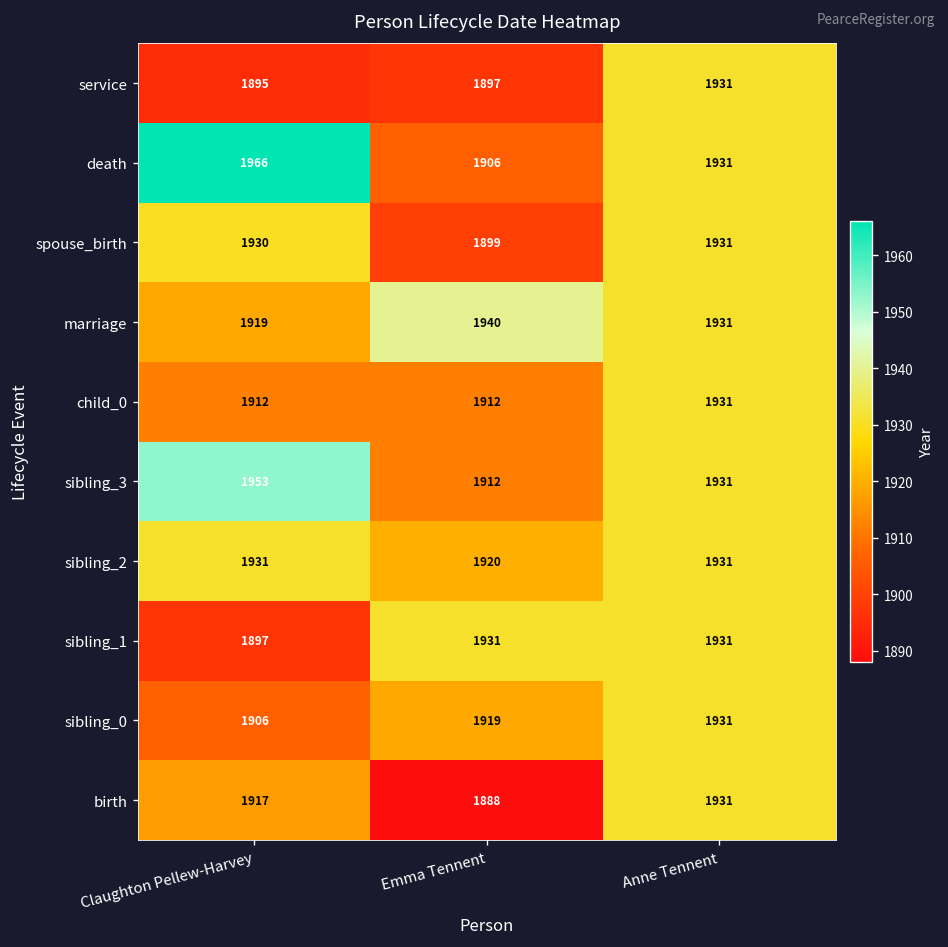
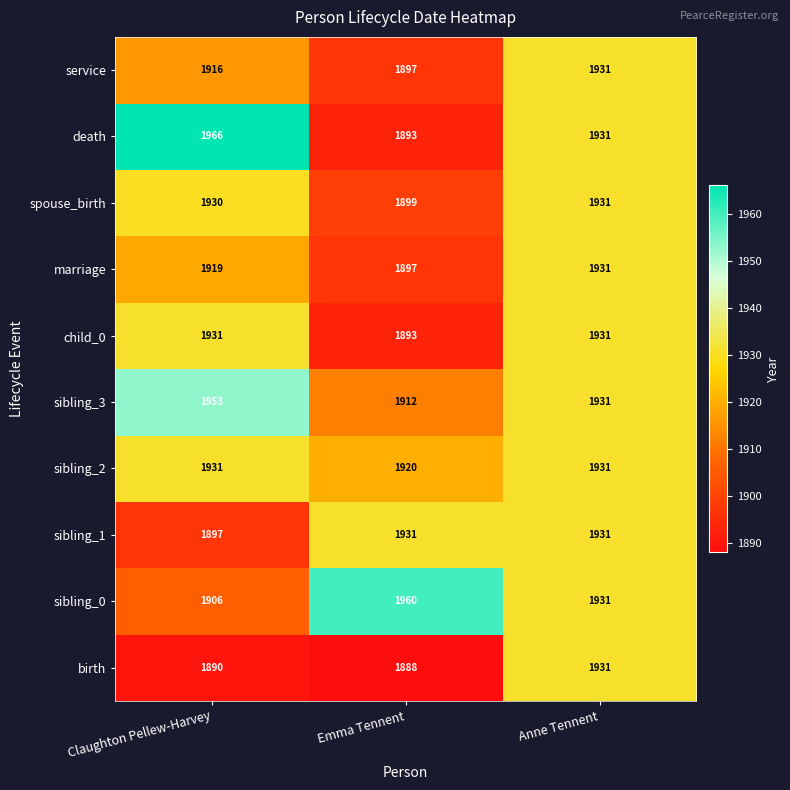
  {
    "service": {
-     "Claughton Pellew-Harvey": 1895,
+     "Claughton Pellew-Harvey": 1916,
      "Emma Tennent": 1897,
      "Anne Tennent": 1931
    },
    "death": {
      "Claughton Pellew-Harvey": 1966,
-     "Emma Tennent": 1906,
+     "Emma Tennent": 1893,
      "Anne Tennent": 1931
    },
    "spouse_birth": {
      "Claughton Pellew-Harvey": 1930,
      "Emma Tennent": 1899,
      "Anne Tennent": 1931
    },
    "marriage": {
      "Claughton Pellew-Harvey": 1919,
-     "Emma Tennent": 1940,
+     "Emma Tennent": 1897,
      "Anne Tennent": 1931
    },
    "child_0": {
-     "Claughton Pellew-Harvey": 1912,
-     "Emma Tennent": 1912,
+     "Claughton Pellew-Harvey": 1931,
+     "Emma Tennent": 1893,
      "Anne Tennent": 1931
    },
    "sibling_3": {
      "Claughton Pellew-Harvey": 1953,
      "Emma Tennent": 1912,
      "Anne Tennent": 1931
    },
    "sibling_2": {
      "Claughton Pellew-Harvey": 1931,
      "Emma Tennent": 1920,
      "Anne Tennent": 1931
    },
    "sibling_1": {
      "Claughton Pellew-Harvey": 1897,
      "Emma Tennent": 1931,
      "Anne Tennent": 1931
    },
    "sibling_0": {
      "Claughton Pellew-Harvey": 1906,
-     "Emma Tennent": 1919,
+     "Emma Tennent": 1960,
      "Anne Tennent": 1931
    },
    "birth": {
-     "Claughton Pellew-Harvey": 1917,
+     "Claughton Pellew-Harvey": 1890,
      "Emma Tennent": 1888,
      "Anne Tennent": 1931
    }
  }
